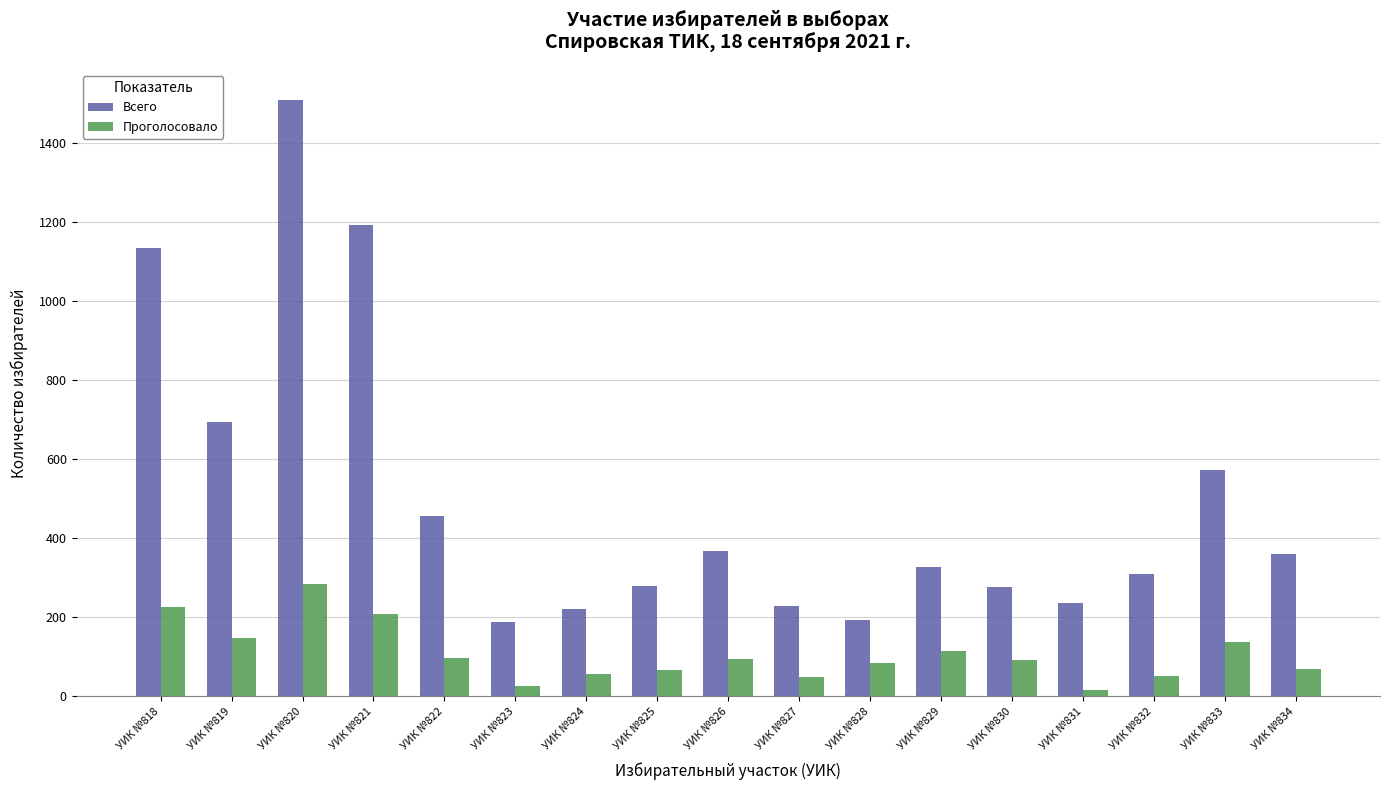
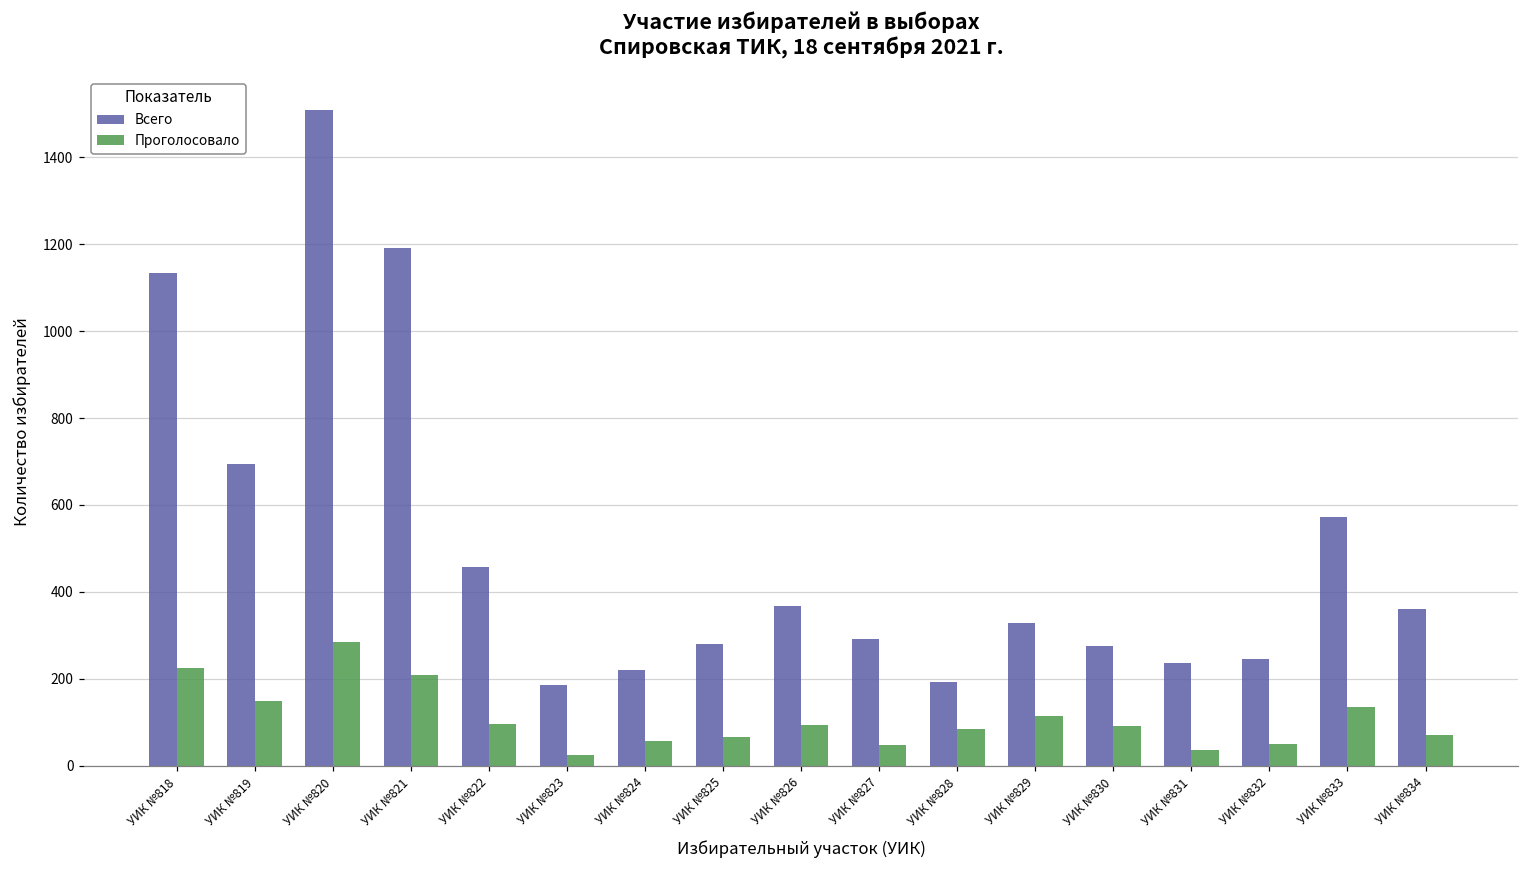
  {
    "Всего": {
      "УИК №818": 1130,
      "УИК №819": 690,
      "УИК №820": 1510,
      "УИК №821": 1190,
      "УИК №822": 460,
      "УИК №823": 190,
      "УИК №824": 220,
      "УИК №825": 280,
      "УИК №826": 370,
-     "УИК №827": 230,
+     "УИК №827": 290,
      "УИК №828": 190,
      "УИК №829": 330,
      "УИК №830": 280,
      "УИК №831": 240,
-     "УИК №832": 310,
+     "УИК №832": 250,
      "УИК №833": 570,
      "УИК №834": 360
    },
    "Проголосовало": {
      "УИК №818": 230,
      "УИК №819": 150,
      "УИК №820": 280,
      "УИК №821": 210,
      "УИК №822": 100,
      "УИК №823": 30,
      "УИК №824": 60,
      "УИК №825": 70,
      "УИК №826": 90,
      "УИК №827": 50,
      "УИК №828": 90,
      "УИК №829": 120,
      "УИК №830": 90,
-     "УИК №831": 20,
+     "УИК №831": 40,
      "УИК №832": 50,
      "УИК №833": 140,
      "УИК №834": 70
    }
  }
